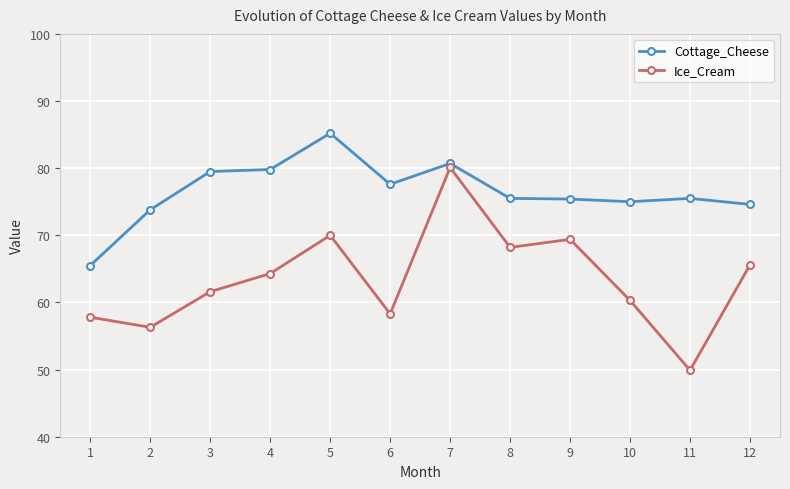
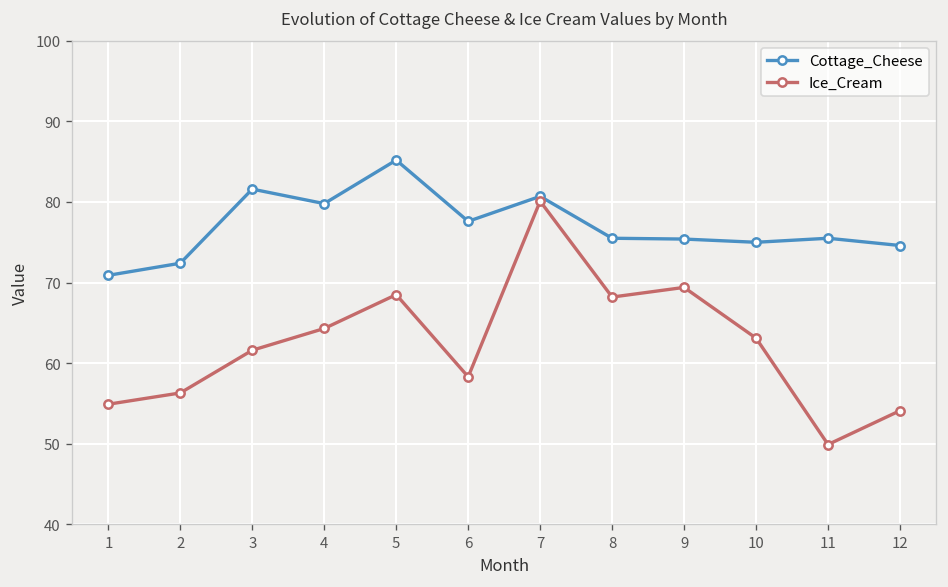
  {
    "Cottage_Cheese": {
-     "1": 66,
-     "2": 74,
-     "3": 80,
+     "1": 71,
+     "2": 72,
+     "3": 82,
      "4": 80,
      "5": 85,
      "6": 78,
      "7": 81,
      "8": 76,
      "9": 75,
      "10": 75,
      "11": 76,
      "12": 75
    },
    "Ice_Cream": {
-     "1": 58,
+     "1": 55,
      "2": 56,
      "3": 62,
      "4": 64,
-     "5": 70,
+     "5": 69,
      "6": 58,
      "7": 80,
      "8": 68,
      "9": 69,
-     "10": 60,
+     "10": 63,
      "11": 50,
-     "12": 66
+     "12": 54
    }
  }
